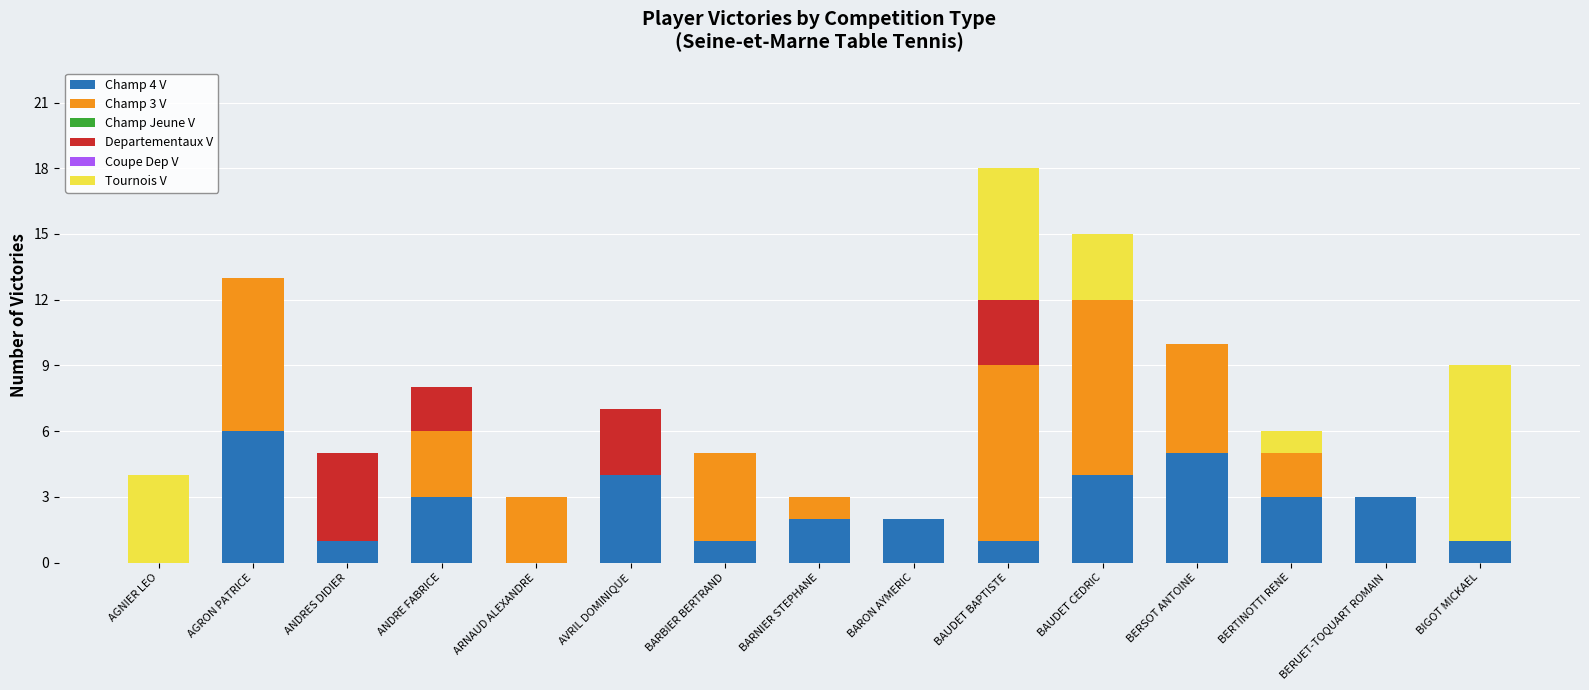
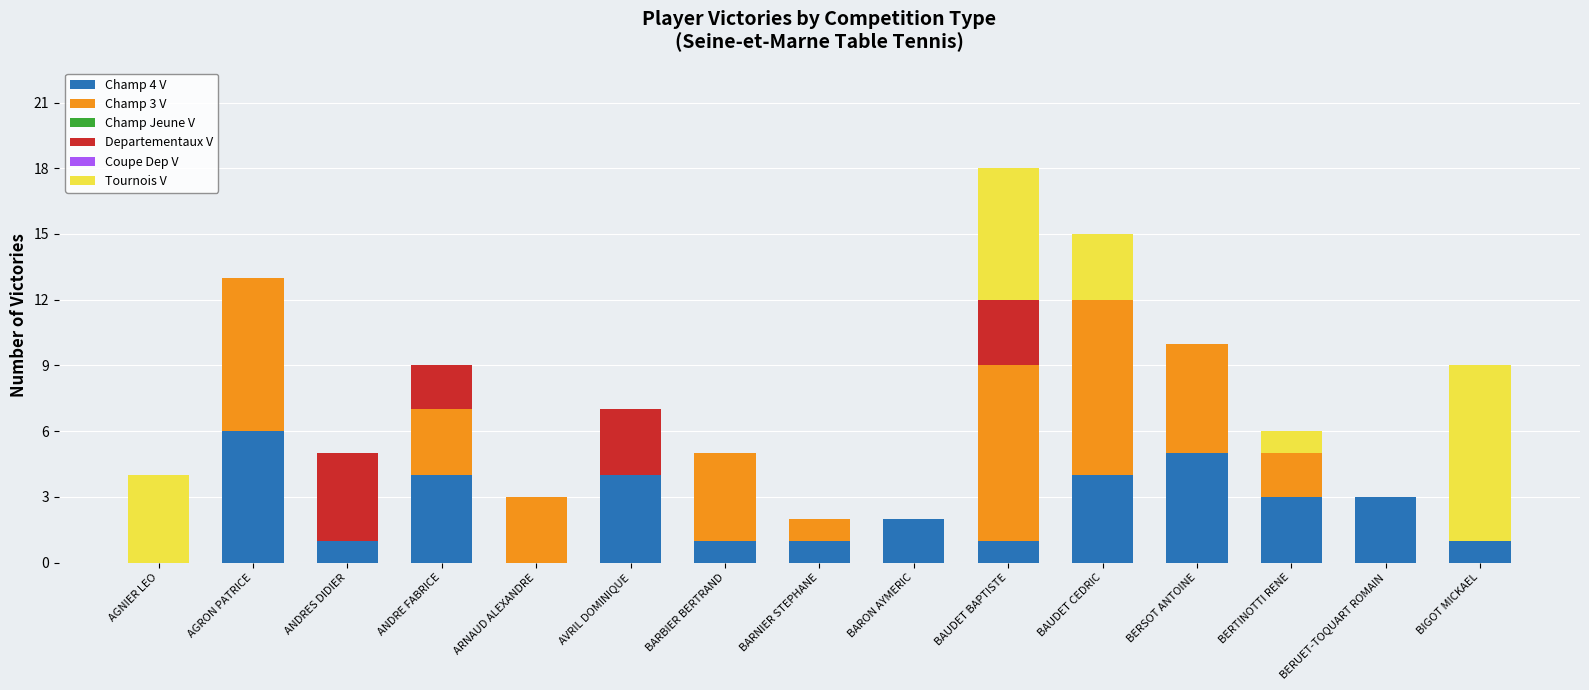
  {
    "Champ 4 V": {
      "AGNIER LEO": 0,
      "AGRON PATRICE": 6,
      "ANDRES DIDIER": 1,
-     "ANDRE FABRICE": 3,
+     "ANDRE FABRICE": 4,
      "ARNAUD ALEXANDRE": 0,
      "AVRIL DOMINIQUE": 4,
      "BARBIER BERTRAND": 1,
-     "BARNIER STEPHANE": 2,
+     "BARNIER STEPHANE": 1,
      "BARON AYMERIC": 2,
      "BAUDET BAPTISTE": 1,
      "BAUDET CEDRIC": 4,
      "BERSOT ANTOINE": 5,
      "BERTINOTTI RENE": 3,
      "BERUET-TOQUART ROMAIN": 3,
      "BIGOT MICKAEL": 1
    },
    "Champ Jeune V": {
      "AGNIER LEO": 0,
      "ANDRES DIDIER": 0,
      "AVRIL DOMINIQUE": 0,
      "BARON AYMERIC": 0,
      "BERUET-TOQUART ROMAIN": 0,
      "BIGOT MICKAEL": 0
    },
    "Coupe Dep V": {
      "AGNIER LEO": 0,
      "AGRON PATRICE": 0,
      "ARNAUD ALEXANDRE": 0,
      "BARBIER BERTRAND": 0,
      "BARNIER STEPHANE": 0,
      "BARON AYMERIC": 0,
      "BAUDET CEDRIC": 0,
      "BERSOT ANTOINE": 0,
      "BERTINOTTI RENE": 0,
      "BERUET-TOQUART ROMAIN": 0,
      "BIGOT MICKAEL": 0
    },
    "Tournois V": {
      "AGNIER LEO": 4,
      "AGRON PATRICE": 0,
      "ANDRES DIDIER": 0,
      "ANDRE FABRICE": 0,
      "ARNAUD ALEXANDRE": 0,
      "AVRIL DOMINIQUE": 0,
      "BARBIER BERTRAND": 0,
      "BARNIER STEPHANE": 0,
      "BARON AYMERIC": 0,
      "BAUDET BAPTISTE": 6,
      "BAUDET CEDRIC": 3,
      "BERSOT ANTOINE": 0,
      "BERTINOTTI RENE": 1,
      "BERUET-TOQUART ROMAIN": 0,
      "BIGOT MICKAEL": 8
    }
  }
